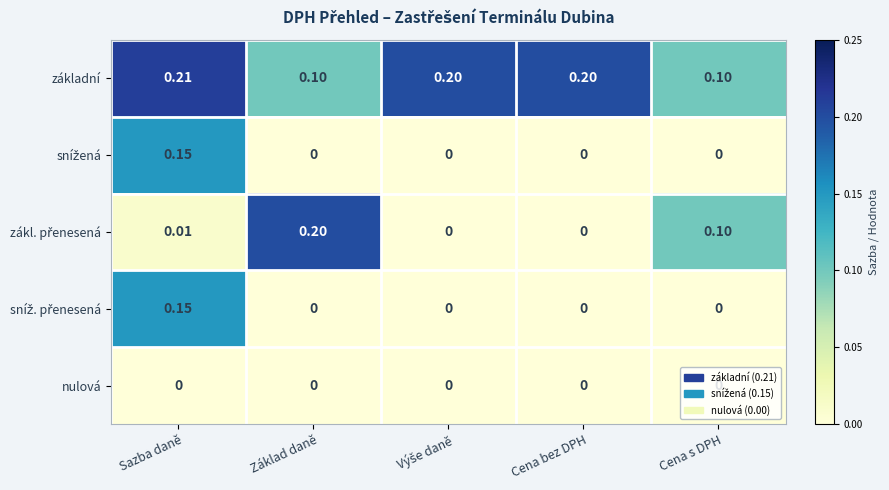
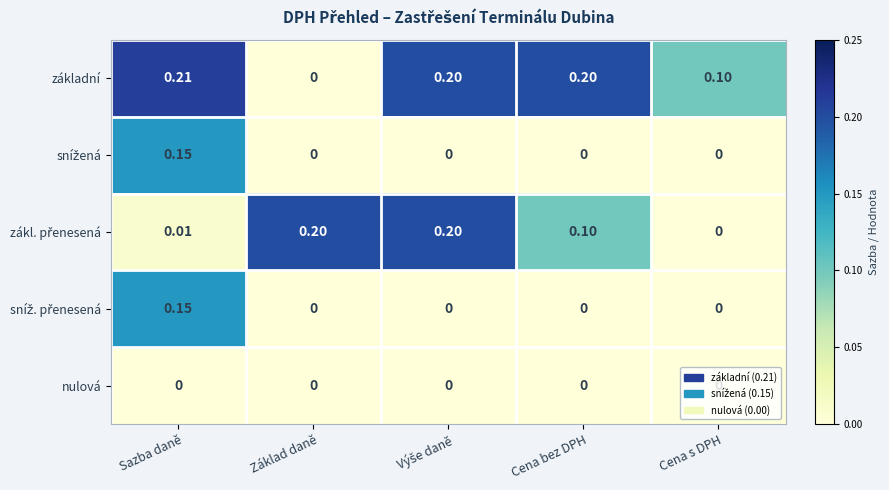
  {
    "základní": {
      "Sazba daně": 0.21,
-     "Základ daně": 0.10,
+     "Základ daně": 0,
      "Výše daně": 0.20,
      "Cena bez DPH": 0.20,
      "Cena s DPH": 0.10
    },
    "snížená": {
      "Sazba daně": 0.15,
      "Základ daně": 0,
      "Výše daně": 0,
      "Cena bez DPH": 0,
      "Cena s DPH": 0
    },
    "zákl. přenesená": {
      "Sazba daně": 0.01,
      "Základ daně": 0.20,
-     "Výše daně": 0,
-     "Cena bez DPH": 0,
-     "Cena s DPH": 0.10
+     "Výše daně": 0.20,
+     "Cena bez DPH": 0.10,
+     "Cena s DPH": 0
    },
    "sníž. přenesená": {
      "Sazba daně": 0.15,
      "Základ daně": 0,
      "Výše daně": 0,
      "Cena bez DPH": 0,
      "Cena s DPH": 0
    },
    "nulová": {
      "Sazba daně": 0,
      "Základ daně": 0,
      "Výše daně": 0,
      "Cena bez DPH": 0
    }
  }
